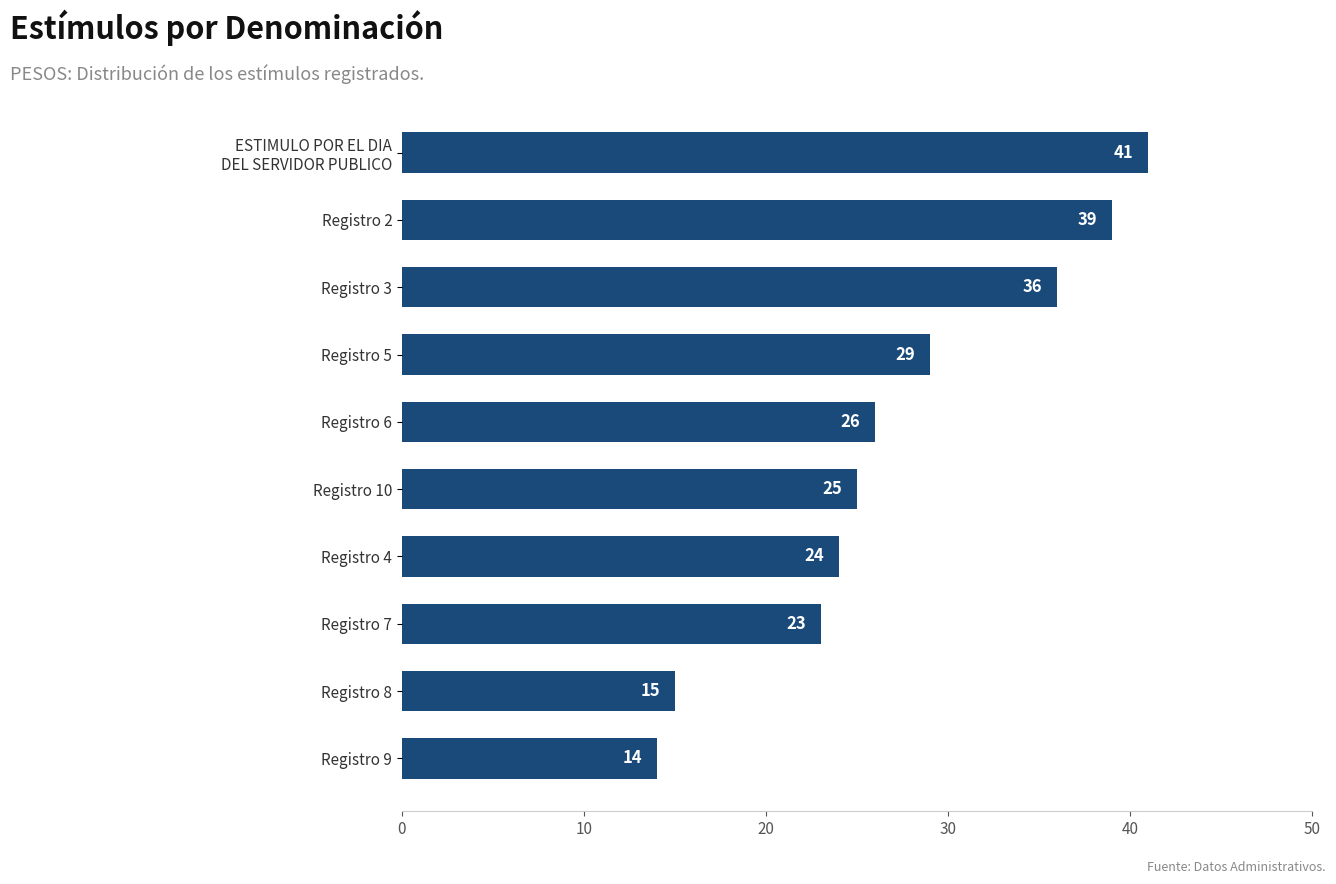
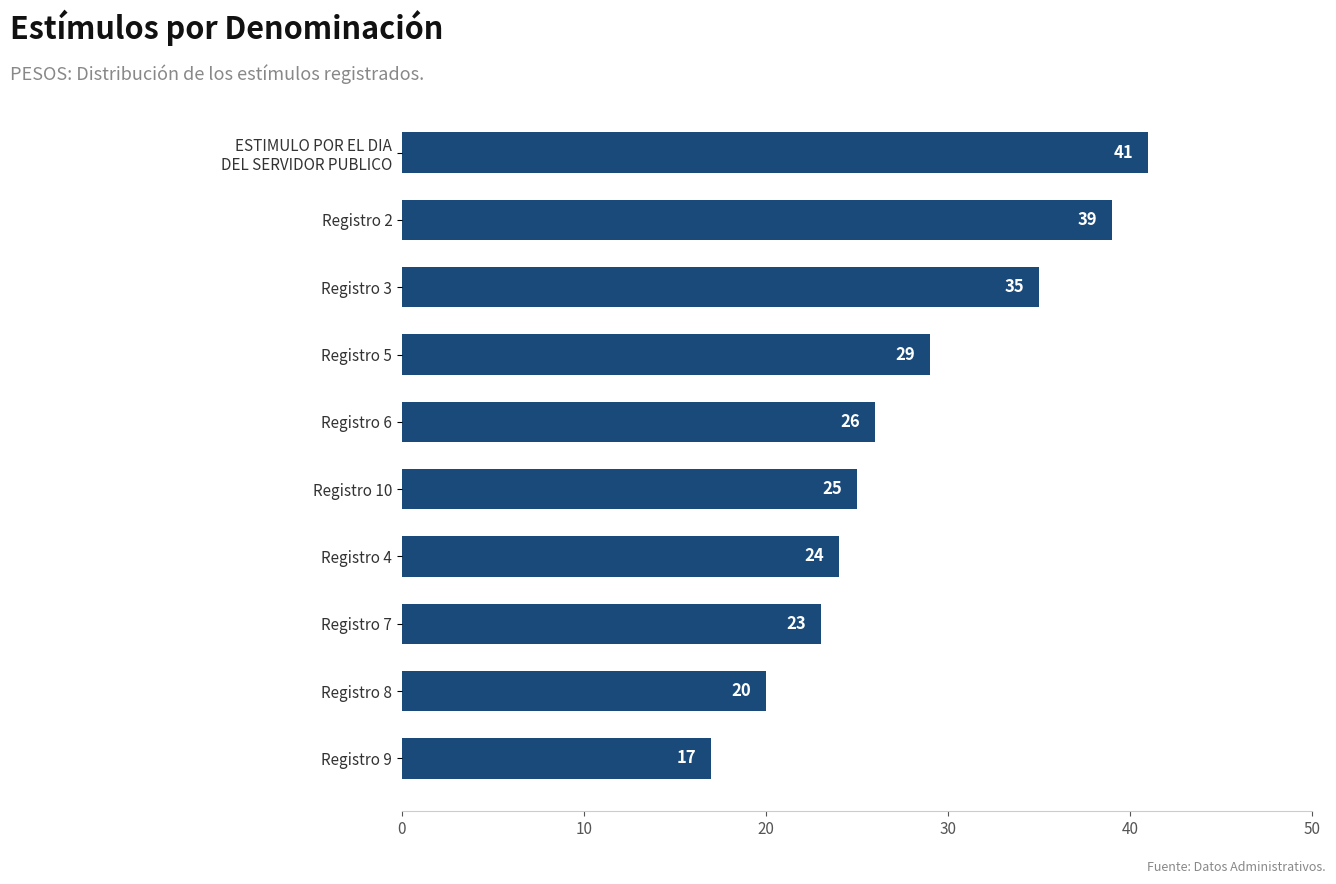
  {
    "ESTIMULO POR EL DIA DEL SERVIDOR PUBLICO": 41,
    "Registro 2": 39,
-   "Registro 3": 36,
+   "Registro 3": 35,
    "Registro 5": 29,
    "Registro 6": 26,
    "Registro 10": 25,
    "Registro 4": 24,
    "Registro 7": 23,
-   "Registro 8": 15,
-   "Registro 9": 14
+   "Registro 8": 20,
+   "Registro 9": 17
  }
